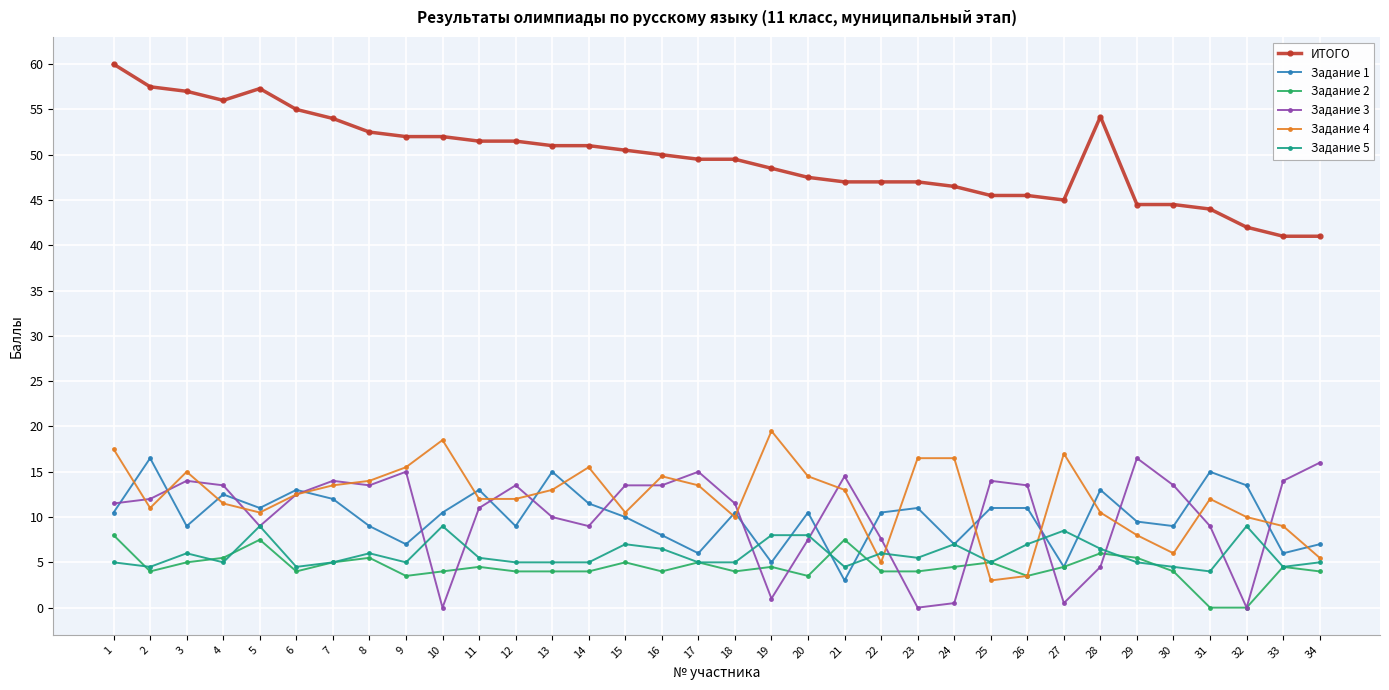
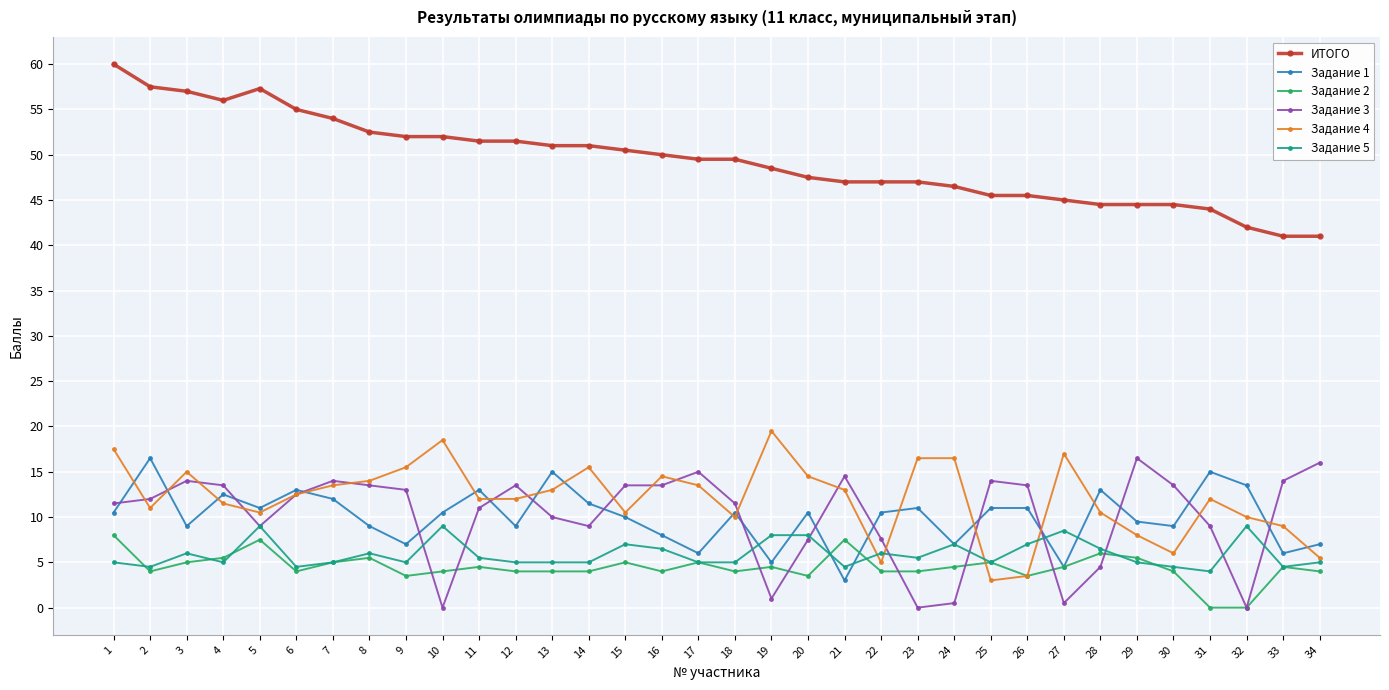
  {
    "ИТОГО": {
      "1": 60,
      "2": 58,
      "3": 57,
      "4": 56,
      "5": 57,
      "6": 55,
      "7": 54,
      "8": 53,
      "9": 52,
      "10": 52,
      "11": 52,
      "12": 52,
      "13": 51,
      "14": 51,
      "15": 51,
      "16": 50,
      "17": 50,
      "18": 50,
      "19": 49,
      "20": 48,
      "21": 47,
      "22": 47,
      "23": 47,
      "24": 47,
      "25": 46,
      "26": 46,
      "27": 45,
-     "28": 54,
+     "28": 45,
      "29": 45,
      "30": 45,
      "31": 44,
      "32": 42,
      "33": 41,
      "34": 41
    },
    "Задание 1": {
      "1": 11,
      "2": 17,
      "3": 9,
      "4": 13,
      "5": 11,
      "6": 13,
      "7": 12,
      "8": 9,
      "9": 7,
      "10": 11,
      "11": 13,
      "12": 9,
      "13": 15,
      "14": 12,
      "15": 10,
      "16": 8,
      "17": 6,
      "18": 11,
      "19": 5,
      "20": 11,
      "21": 3,
      "22": 11,
      "23": 11,
      "25": 11,
      "26": 11,
      "28": 13,
      "29": 10,
      "30": 9,
      "31": 15,
      "32": 14,
      "33": 6,
      "34": 7
    },
    "Задание 3": {
      "1": 12,
      "2": 12,
      "3": 14,
      "4": 14,
      "7": 14,
      "8": 14,
-     "9": 15,
+     "9": 13,
      "10": 0,
      "11": 11,
      "12": 14,
      "13": 10,
      "14": 9,
      "15": 14,
      "16": 14,
      "17": 15,
      "18": 12,
      "19": 1,
      "20": 8,
      "21": 15,
      "22": 8,
      "23": 0,
      "24": 1,
      "25": 14,
      "26": 14,
      "27": 1,
      "28": 5,
      "29": 17,
      "30": 14,
      "31": 9,
      "33": 14,
      "34": 16
    },
    "Задание 4": {
      "1": 18,
      "2": 11,
      "3": 15,
      "4": 12,
      "5": 11,
      "7": 14,
      "8": 14,
      "9": 16,
      "10": 19,
      "11": 12,
      "12": 12,
      "13": 13,
      "14": 16,
      "15": 11,
      "16": 15,
      "17": 14,
      "18": 10,
      "19": 20,
      "20": 15,
      "21": 13,
      "22": 5,
      "23": 17,
      "24": 17,
      "25": 3,
      "27": 17,
      "28": 11,
      "29": 8,
      "30": 6,
      "31": 12,
      "32": 10,
      "33": 9,
      "34": 6
    }
  }
